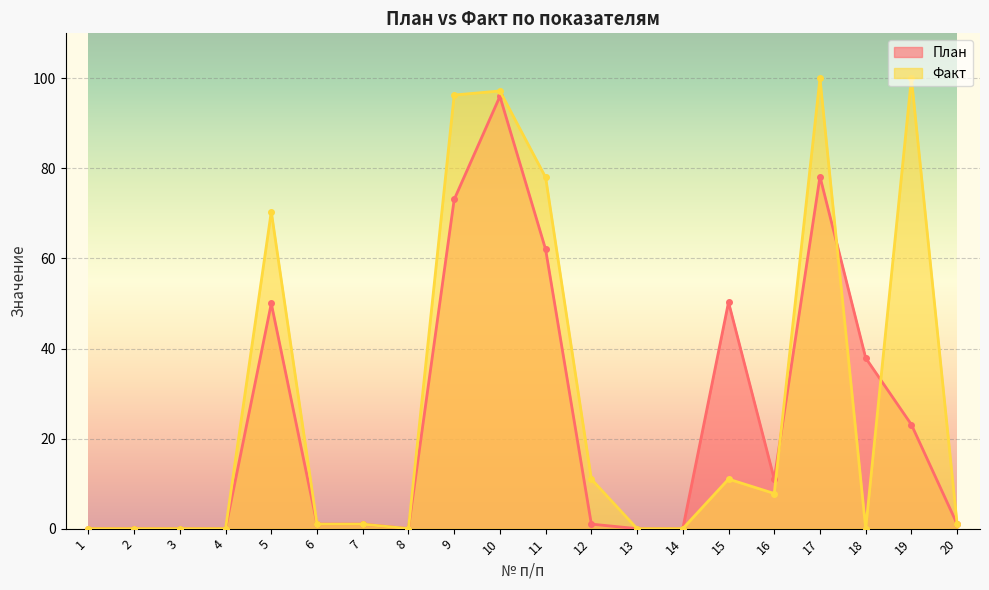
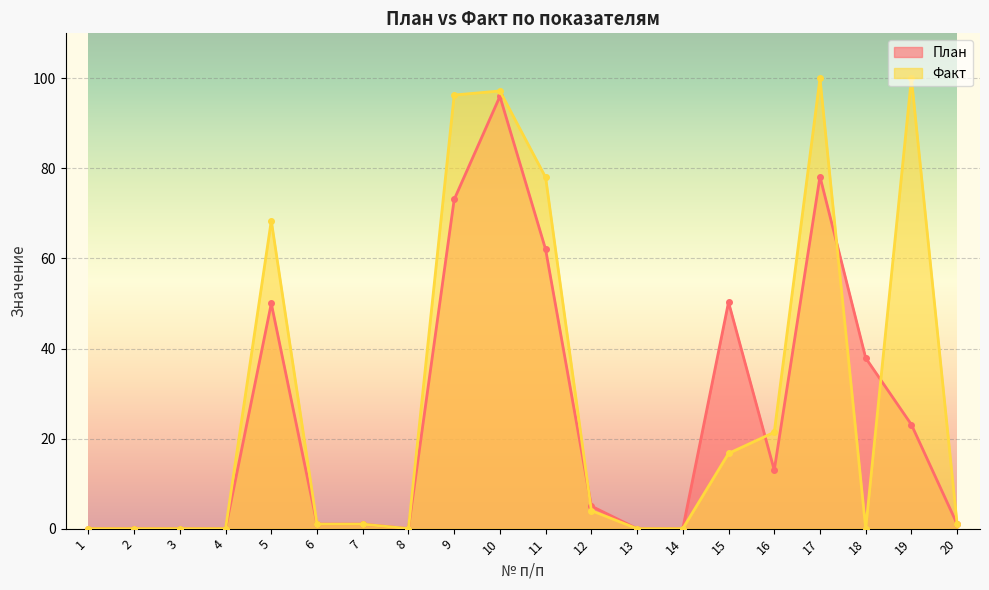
  {
    "План": {
      "5": 50,
      "9": 73,
      "10": 96,
      "11": 62,
-     "12": 1,
+     "12": 5,
      "15": 50,
-     "16": 11,
+     "16": 13,
      "17": 78,
      "18": 38,
      "19": 23
    },
    "Факт": {
-     "5": 70,
+     "5": 68,
      "9": 96,
      "10": 97,
      "11": 78,
-     "12": 11,
-     "15": 11,
-     "16": 8,
+     "12": 4,
+     "15": 17,
+     "16": 21,
      "17": 100,
      "18": 0
    }
  }
